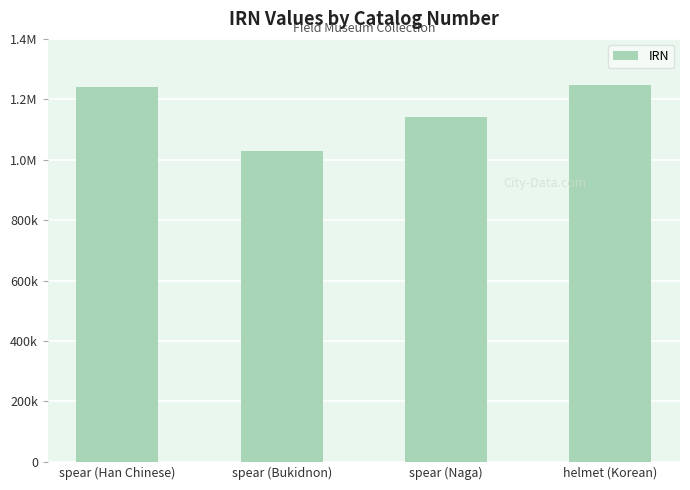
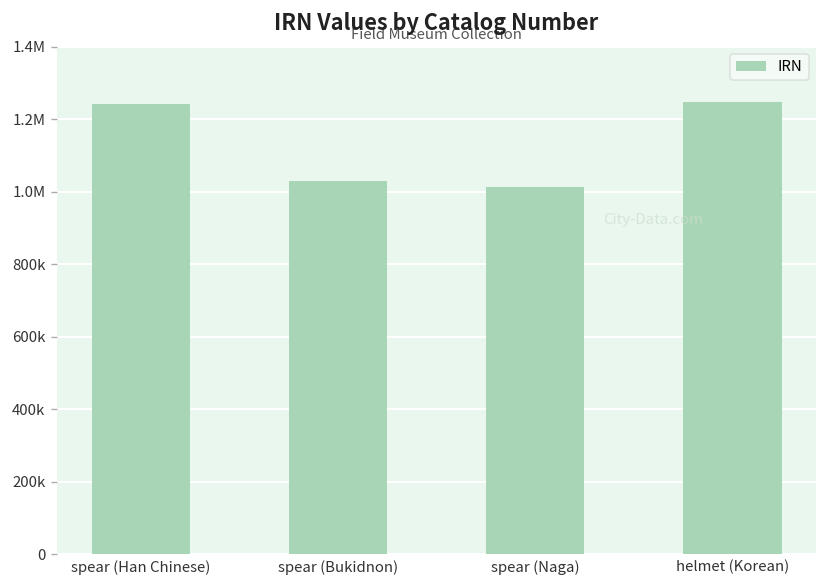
  {
    "spear (Han Chinese)": 1240000,
    "spear (Bukidnon)": 1030000,
-   "spear (Naga)": 1140000,
+   "spear (Naga)": 1010000,
    "helmet (Korean)": 1250000
  }
